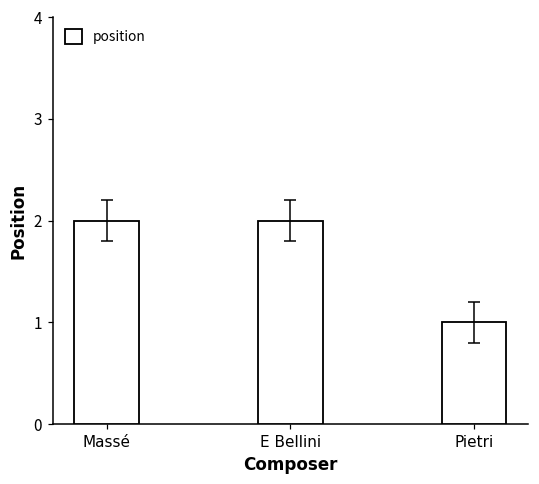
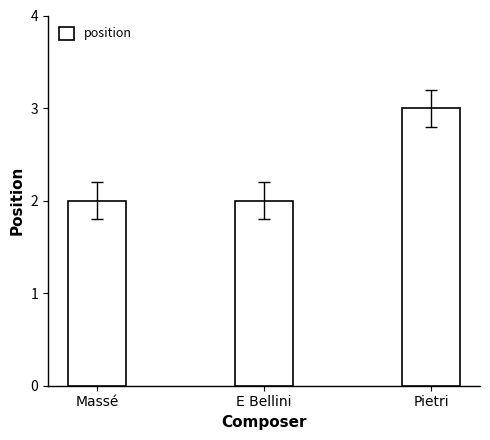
  {
    "position": {
      "Massé": 2,
      "E Bellini": 2,
-     "Pietri": 1
+     "Pietri": 3
    }
  }
